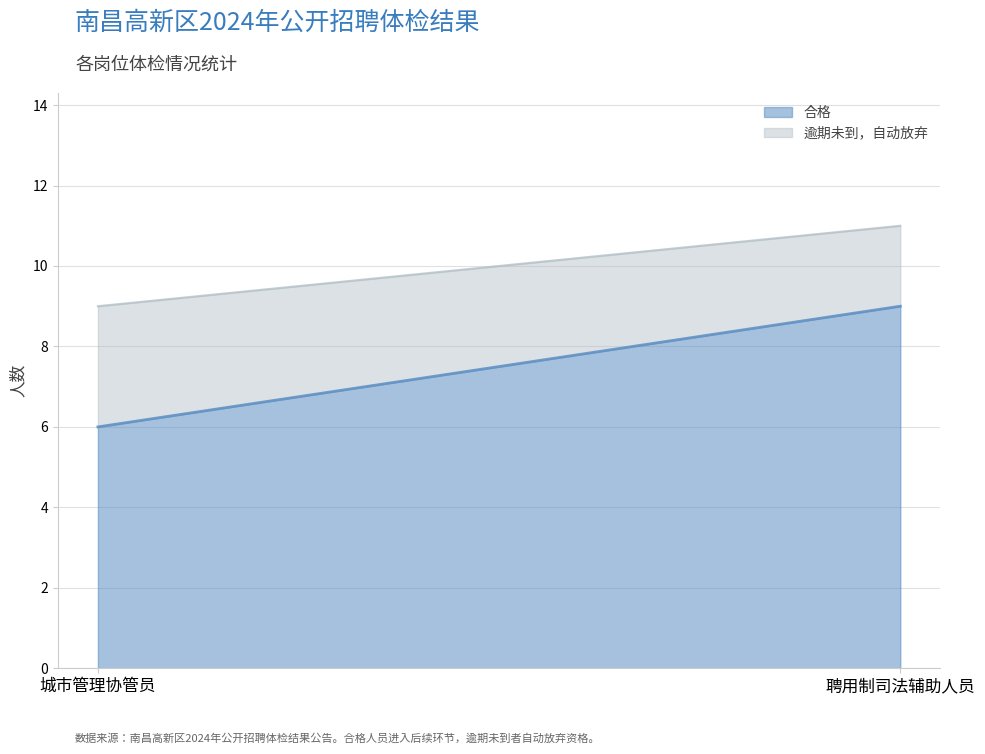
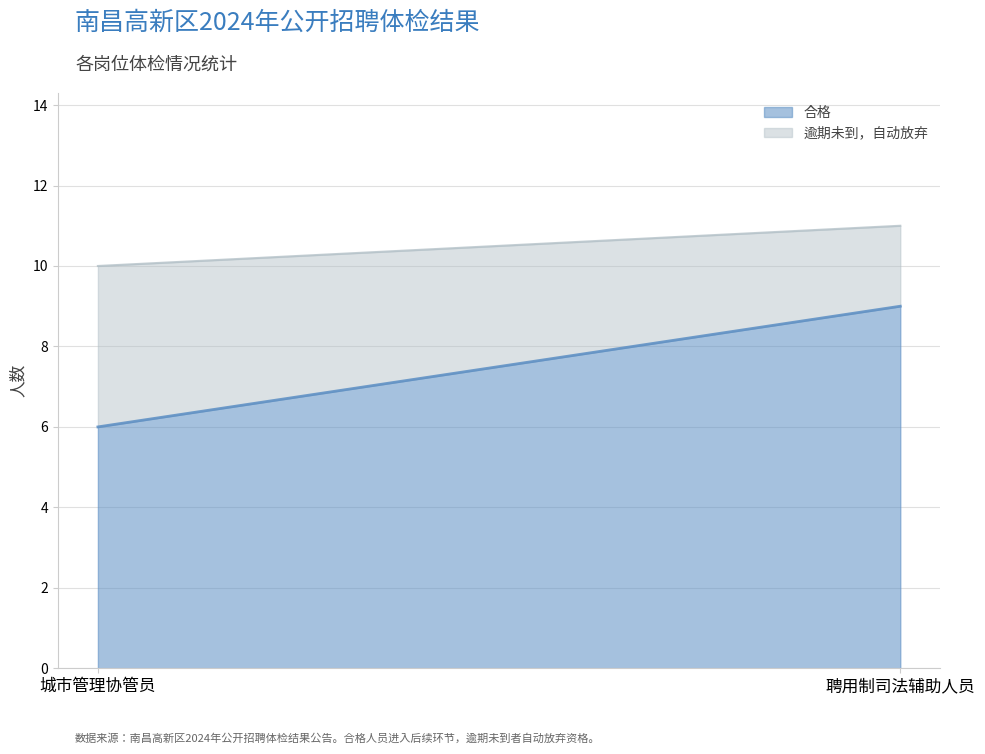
  {
    "合格": {
      "城市管理协管员": 6,
      "聘用制司法辅助人员": 9
    },
    "逾期未到，自动放弃": {
-     "城市管理协管员": 3,
+     "城市管理协管员": 4,
      "聘用制司法辅助人员": 2
    }
  }
